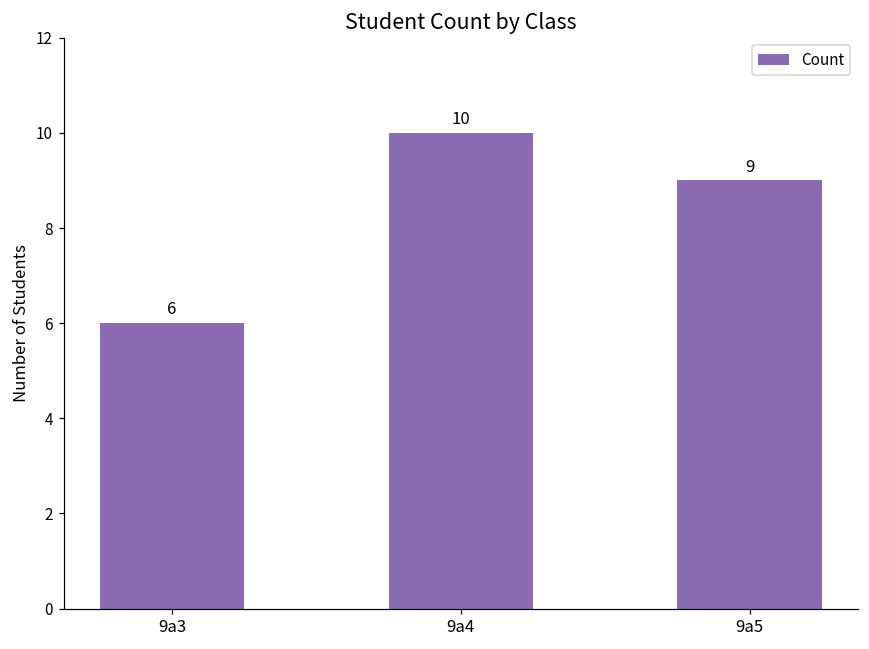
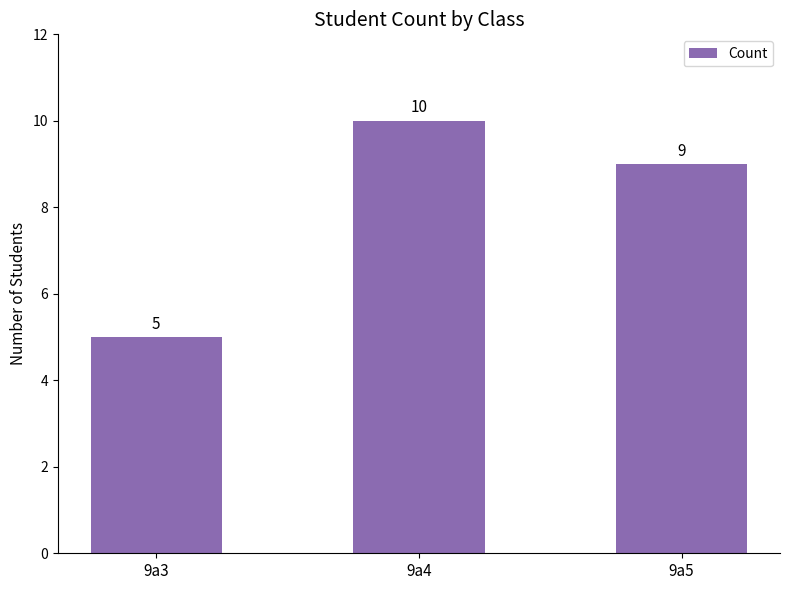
  {
-   "9a3": 6,
+   "9a3": 5,
    "9a4": 10,
    "9a5": 9
  }
